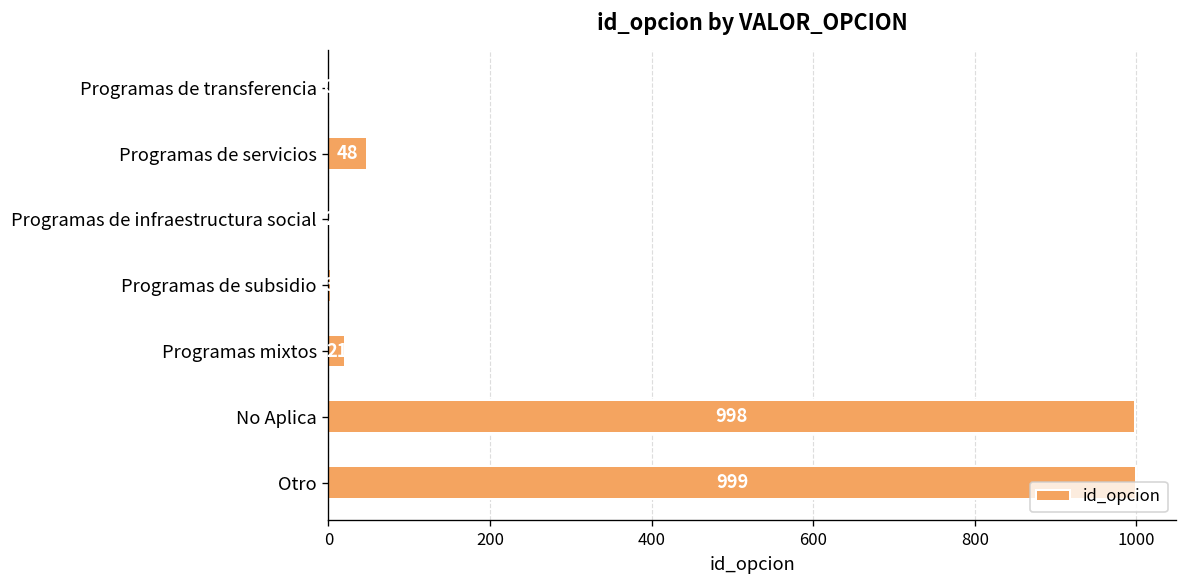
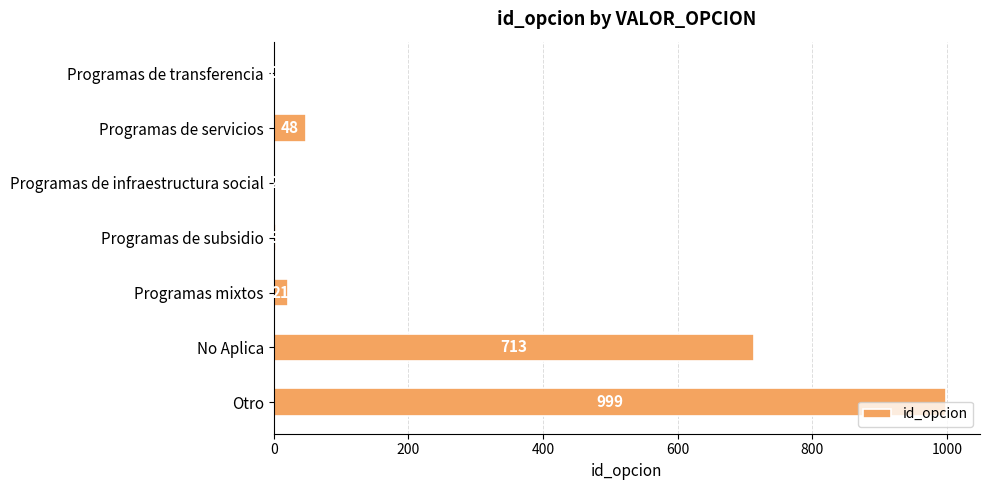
  {
    "Programas de servicios": 48,
    "Programas mixtos": 21,
-   "No Aplica": 998
+   "No Aplica": 713
  }
